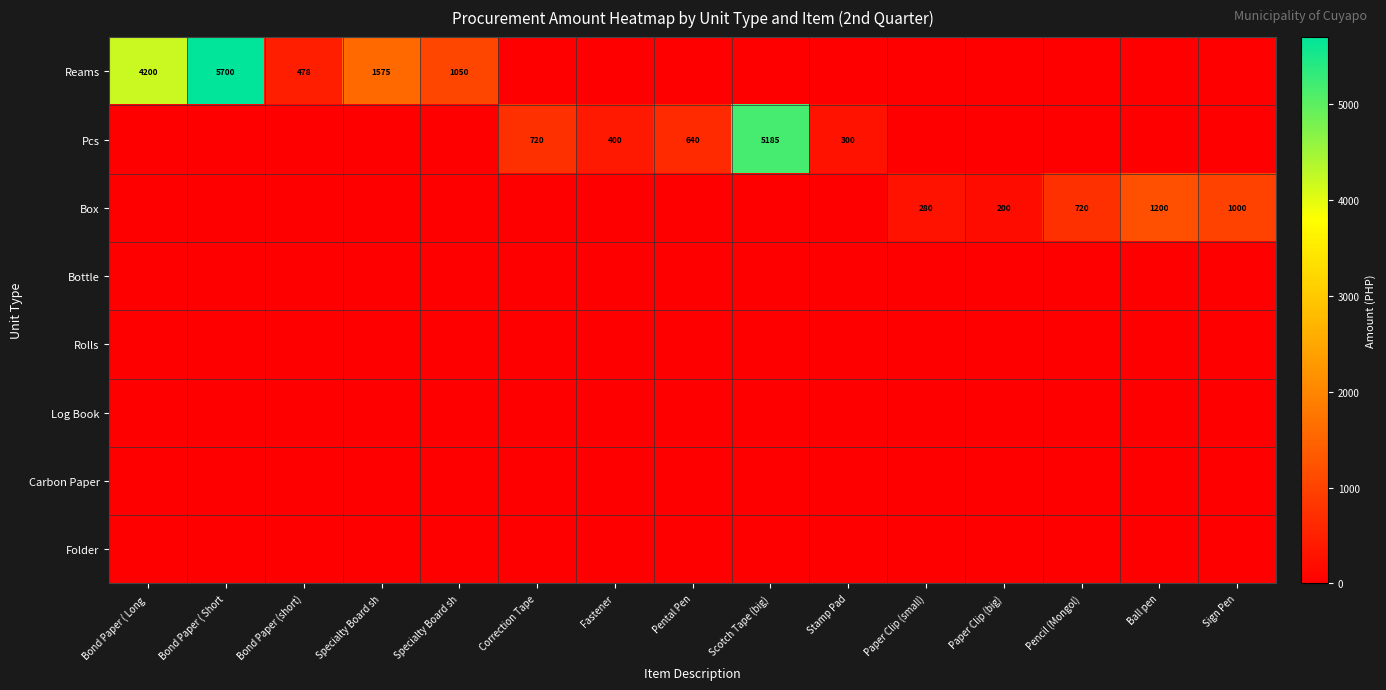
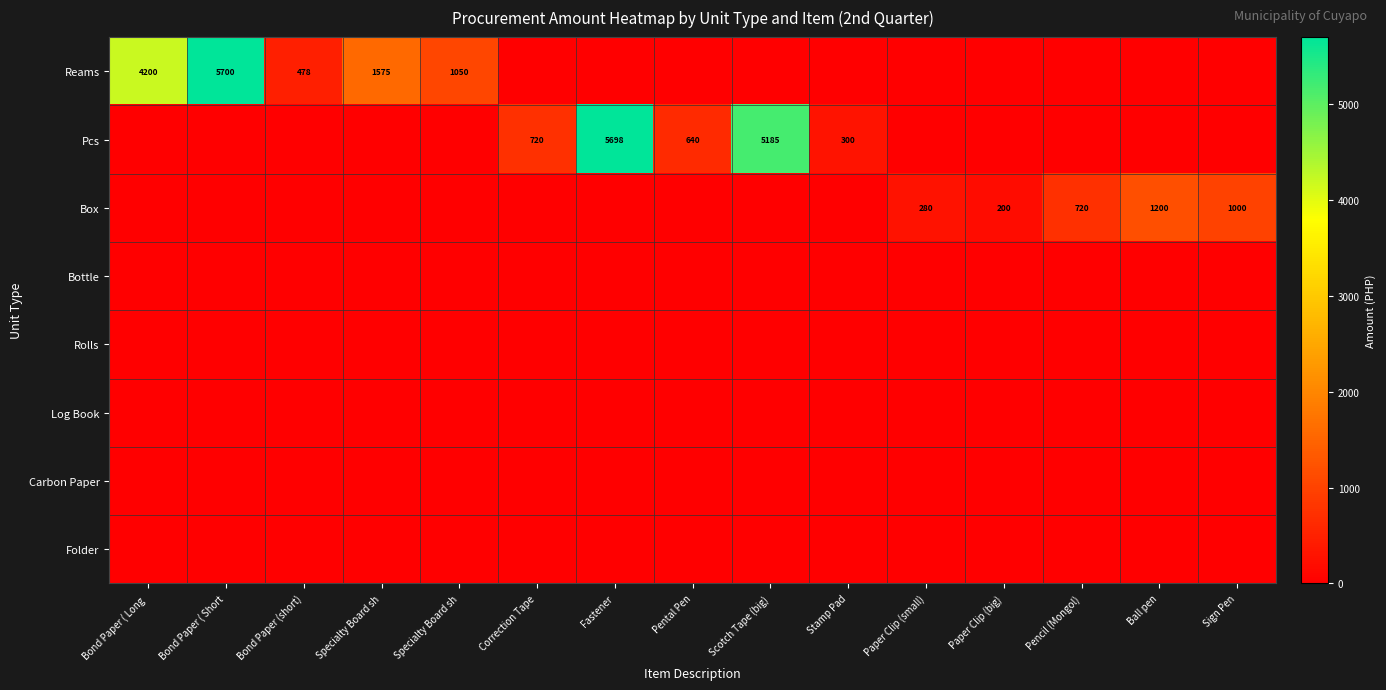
  {
    "Reams": {
      "Bond Paper ( Long": 4200,
      "Bond Paper ( Short": 5700,
      "Bond Paper (short)": 478
    },
    "Pcs": {
      "Correction Tape": 720,
-     "Fastener": 400,
+     "Fastener": 5698,
      "Pental Pen": 640,
      "Scotch Tape (big)": 5185,
      "Stamp Pad": 300
    },
    "Box": {
      "Paper Clip (small)": 280,
      "Paper Clip (big)": 200,
      "Pencil (Mongol)": 720,
      "Ball pen": 1200,
      "Sign Pen": 1000
    }
  }
